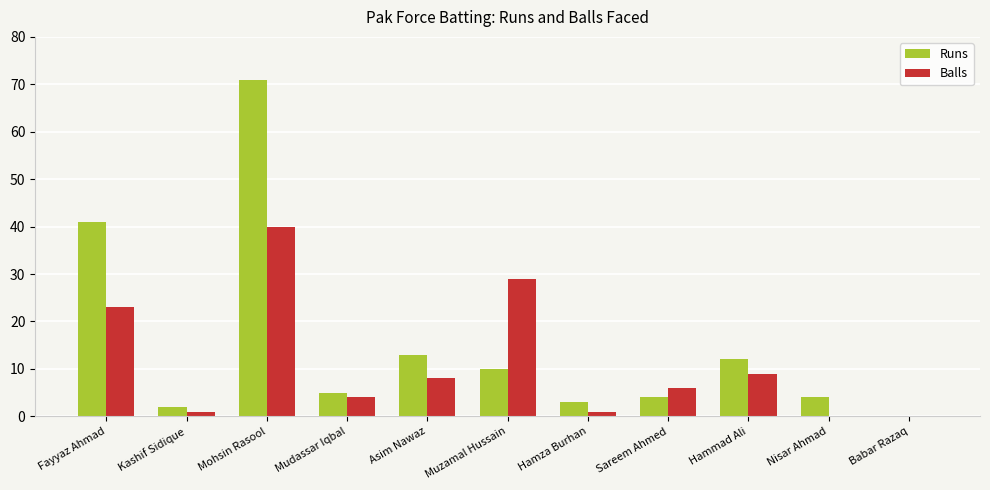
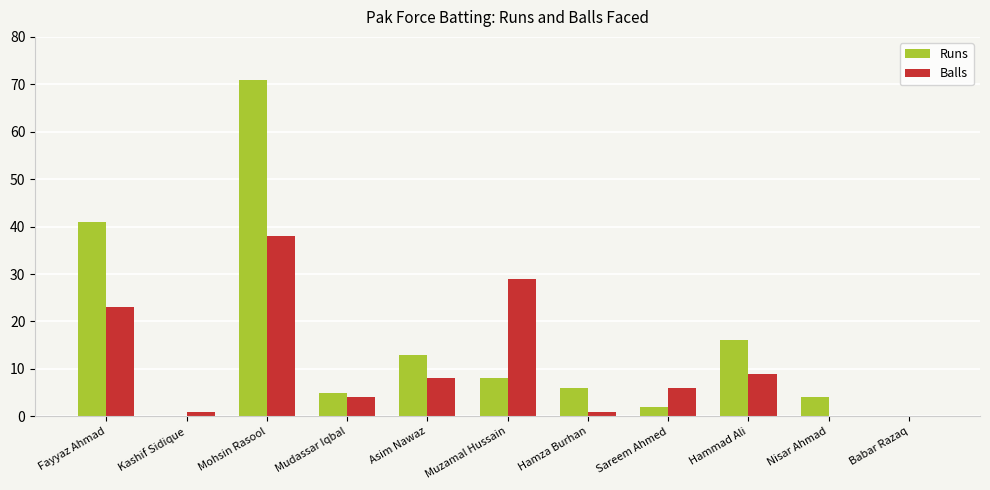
  {
    "Runs": {
      "Fayyaz Ahmad": 41,
-     "Kashif Sidique": 2,
+     "Kashif Sidique": 0,
      "Mohsin Rasool": 71,
      "Mudassar Iqbal": 5,
      "Asim Nawaz": 13,
-     "Muzamal Hussain": 10,
-     "Hamza Burhan": 3,
-     "Sareem Ahmed": 4,
-     "Hammad Ali": 12,
+     "Muzamal Hussain": 8,
+     "Hamza Burhan": 6,
+     "Sareem Ahmed": 2,
+     "Hammad Ali": 16,
      "Nisar Ahmad": 4,
      "Babar Razaq": 0
    },
    "Balls": {
      "Fayyaz Ahmad": 23,
      "Kashif Sidique": 1,
-     "Mohsin Rasool": 40,
+     "Mohsin Rasool": 38,
      "Mudassar Iqbal": 4,
      "Asim Nawaz": 8,
      "Muzamal Hussain": 29,
      "Hamza Burhan": 1,
      "Sareem Ahmed": 6,
      "Hammad Ali": 9,
      "Nisar Ahmad": 0,
      "Babar Razaq": 0
    }
  }
